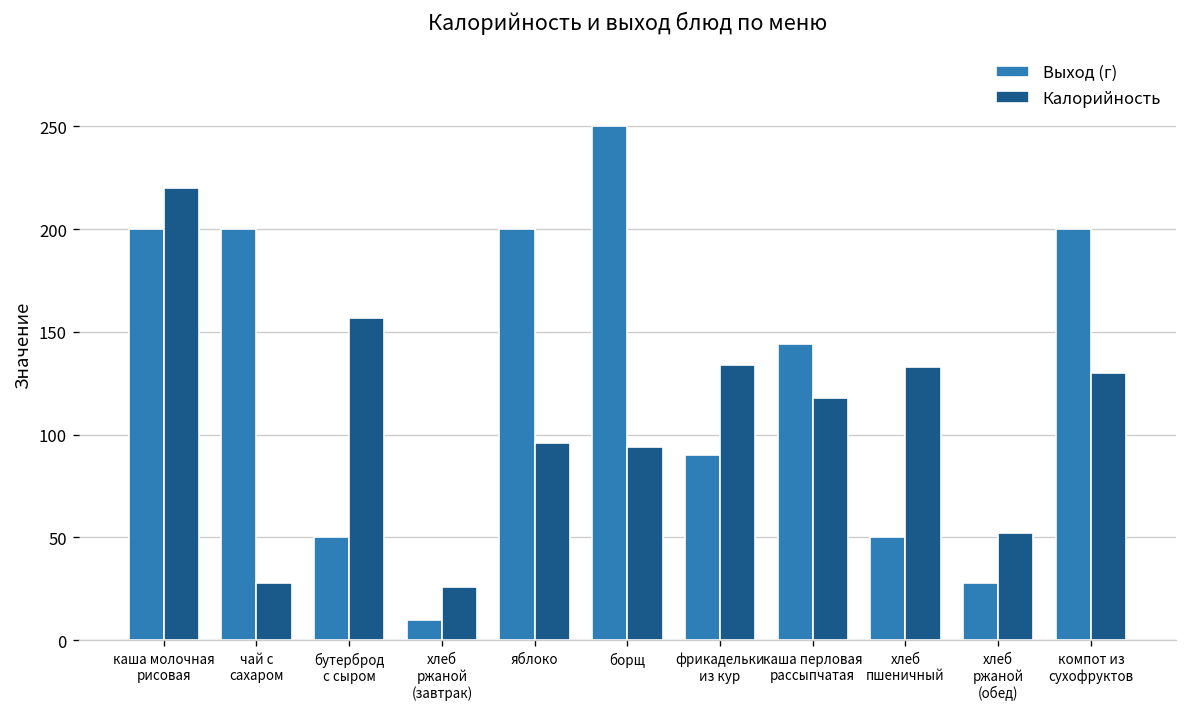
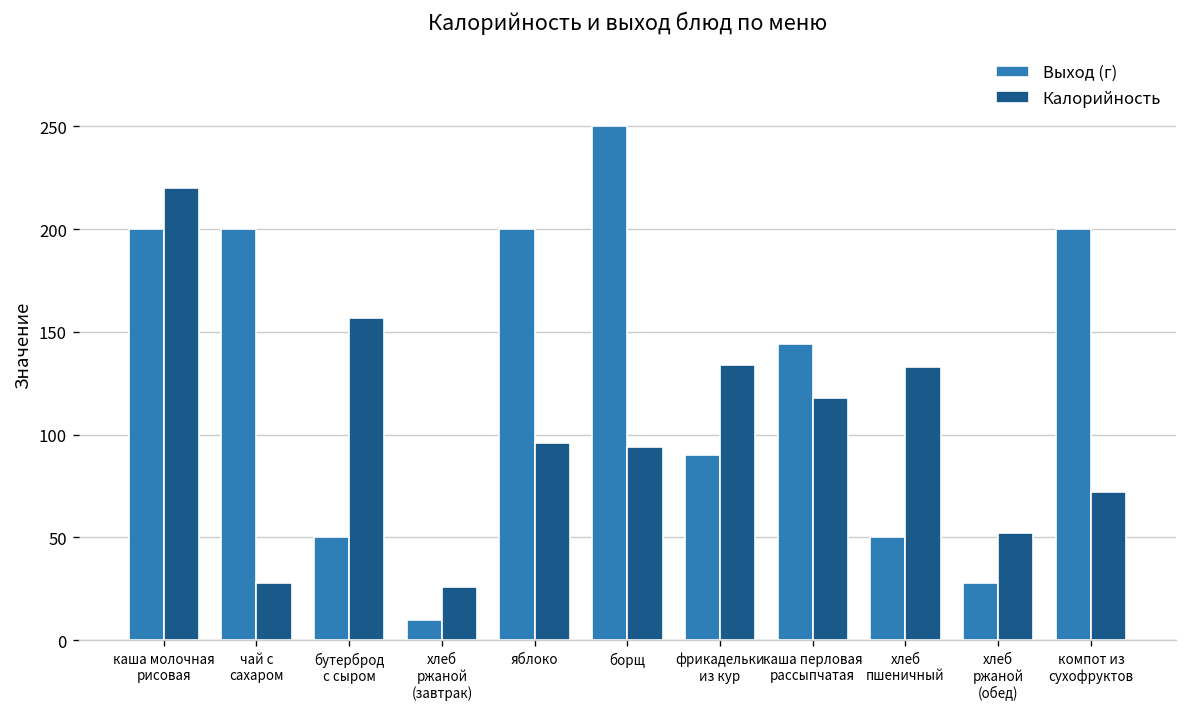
  {
    "Выход (г)": {
      "каша молочная рисовая": 200,
      "чай с сахаром": 200,
      "бутерброд с сыром": 50,
      "хлеб ржаной (завтрак)": 10,
      "яблоко": 200,
      "борщ": 250,
      "фрикадельки из кур": 90,
      "каша перловая рассыпчатая": 144,
      "хлеб пшеничный": 50,
      "хлеб ржаной (обед)": 28,
      "компот из сухофруктов": 200
    },
    "Калорийность": {
      "каша молочная рисовая": 220,
      "чай с сахаром": 28,
      "бутерброд с сыром": 157,
      "хлеб ржаной (завтрак)": 26,
      "яблоко": 96,
      "борщ": 94,
      "фрикадельки из кур": 134,
      "каша перловая рассыпчатая": 118,
      "хлеб пшеничный": 133,
      "хлеб ржаной (обед)": 52,
-     "компот из сухофруктов": 130
+     "компот из сухофруктов": 72
    }
  }
